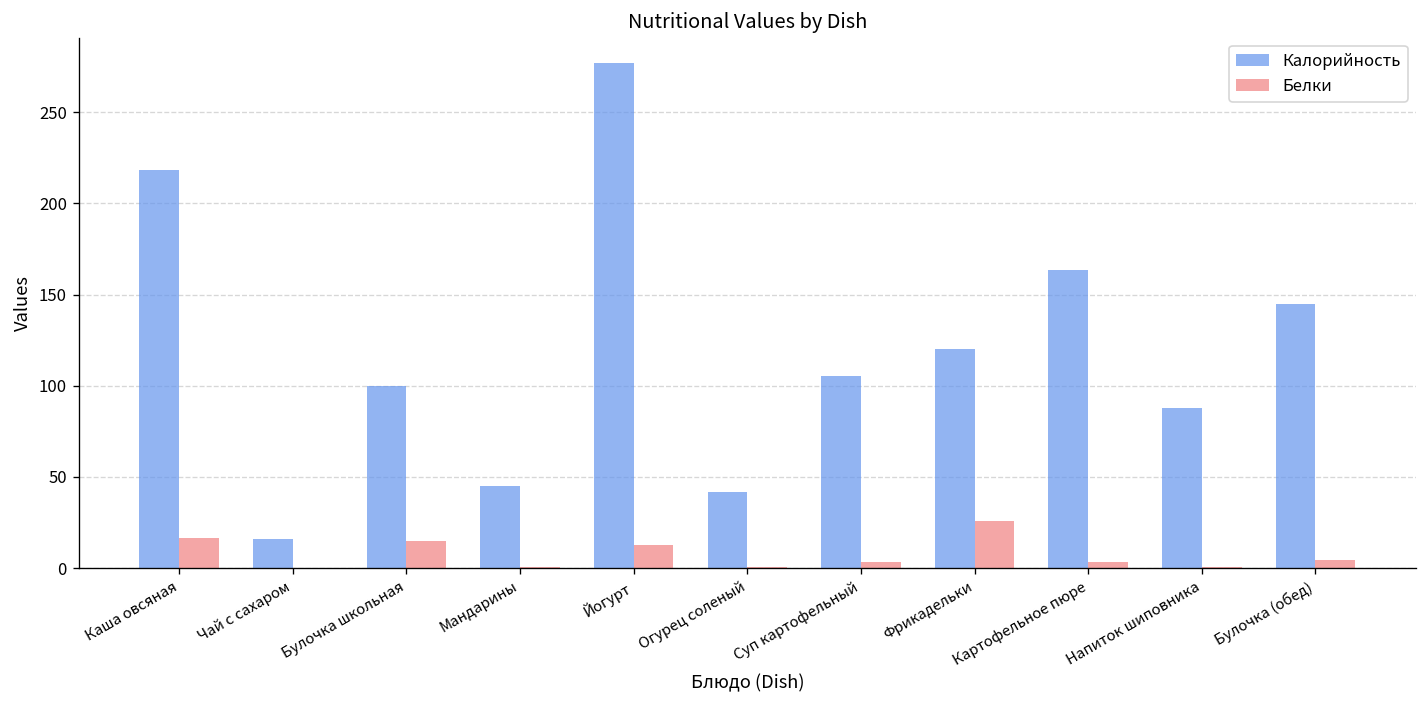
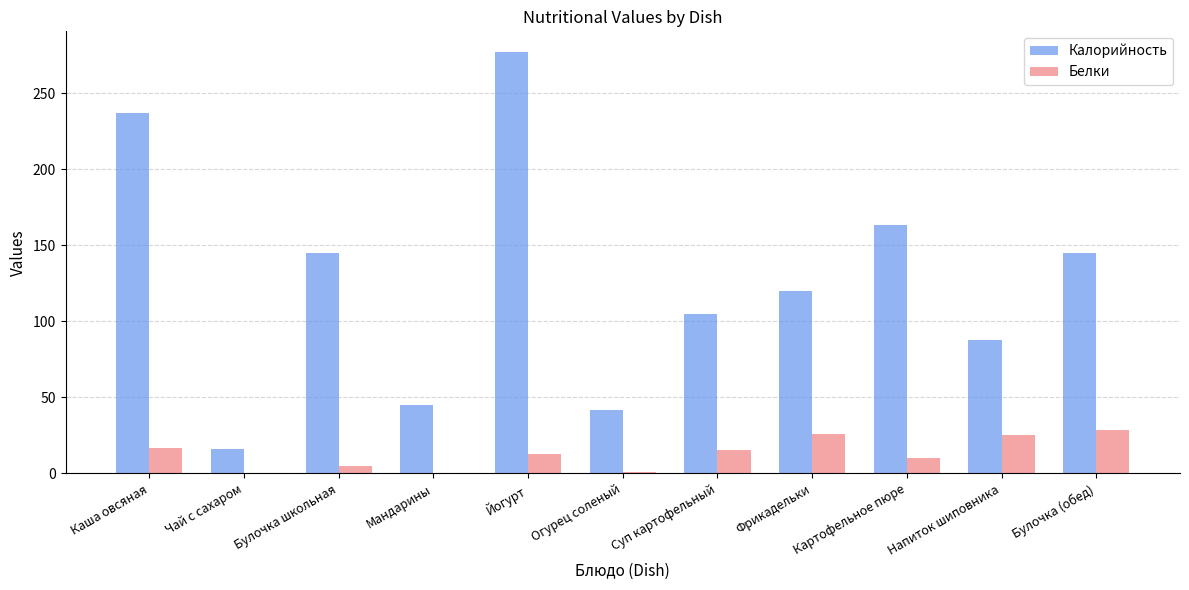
  {
    "Калорийность": {
-     "Каша овсяная": 218,
+     "Каша овсяная": 237,
      "Чай с сахаром": 16,
-     "Булочка школьная": 100,
+     "Булочка школьная": 145,
      "Мандарины": 45,
      "Йогурт": 277,
      "Огурец соленый": 42,
      "Суп картофельный": 105,
      "Фрикадельки": 120,
      "Картофельное пюре": 164,
      "Напиток шиповника": 88,
      "Булочка (обед)": 145
    },
    "Белки": {
      "Каша овсяная": 17,
-     "Булочка школьная": 15,
+     "Булочка школьная": 5,
      "Йогурт": 13,
-     "Суп картофельный": 3,
+     "Суп картофельный": 15,
      "Фрикадельки": 26,
-     "Картофельное пюре": 3,
-     "Напиток шиповника": 1,
-     "Булочка (обед)": 5
+     "Картофельное пюре": 10,
+     "Напиток шиповника": 25,
+     "Булочка (обед)": 29
    }
  }
